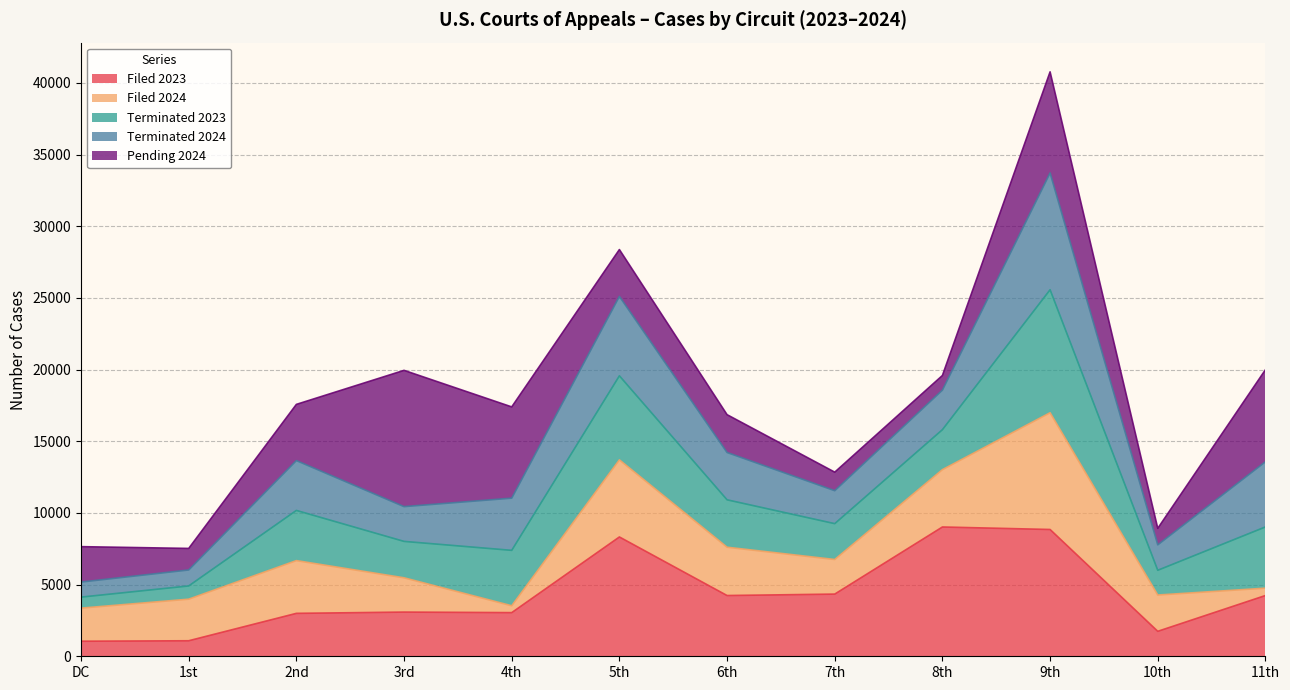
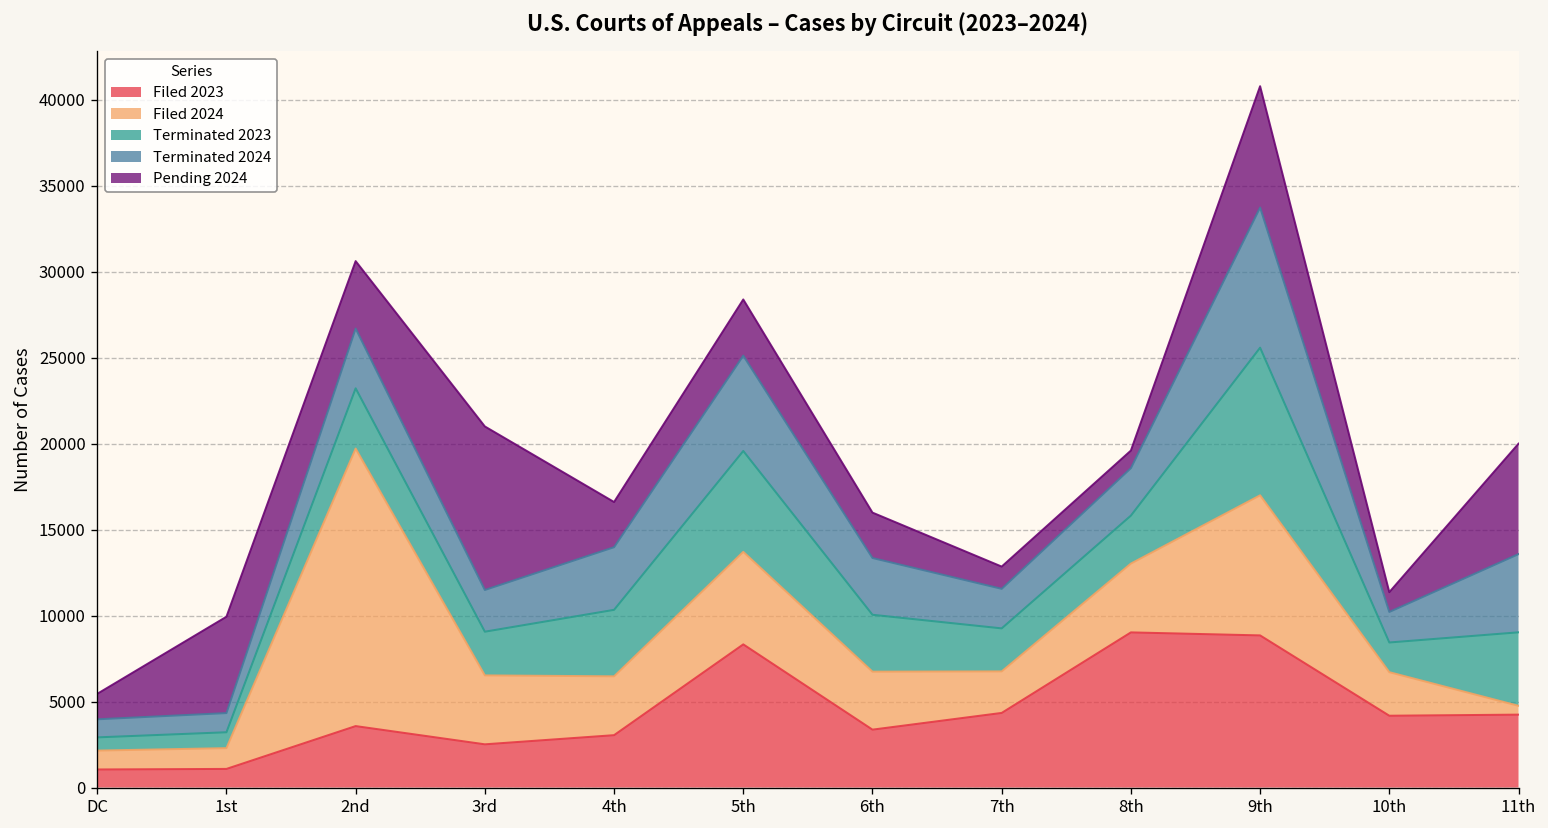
  {
    "Filed 2023": {
      "DC": 1100,
      "1st": 1100,
-     "2nd": 3000,
-     "3rd": 3100,
+     "2nd": 3600,
+     "3rd": 2500,
      "4th": 3000,
      "5th": 8300,
-     "6th": 4200,
+     "6th": 3400,
      "7th": 4300,
      "8th": 9000,
      "9th": 8800,
-     "10th": 1700,
+     "10th": 4200,
      "11th": 4200
    },
    "Filed 2024": {
-     "DC": 2300,
-     "1st": 2900,
-     "2nd": 3700,
-     "3rd": 2400,
-     "4th": 500,
+     "DC": 1100,
+     "1st": 1200,
+     "2nd": 16100,
+     "3rd": 4000,
+     "4th": 3400,
      "5th": 5400,
      "6th": 3400,
      "7th": 2400,
      "8th": 4000,
      "9th": 8100,
      "10th": 2500,
      "11th": 500
    },
    "Pending 2024": {
-     "DC": 2500,
-     "1st": 1500,
+     "DC": 1500,
+     "1st": 5600,
      "2nd": 3900,
      "3rd": 9500,
-     "4th": 6400,
+     "4th": 2600,
      "5th": 3300,
      "6th": 2600,
      "7th": 1300,
      "8th": 1000,
      "9th": 7100,
      "10th": 1200,
      "11th": 6400
    }
  }
